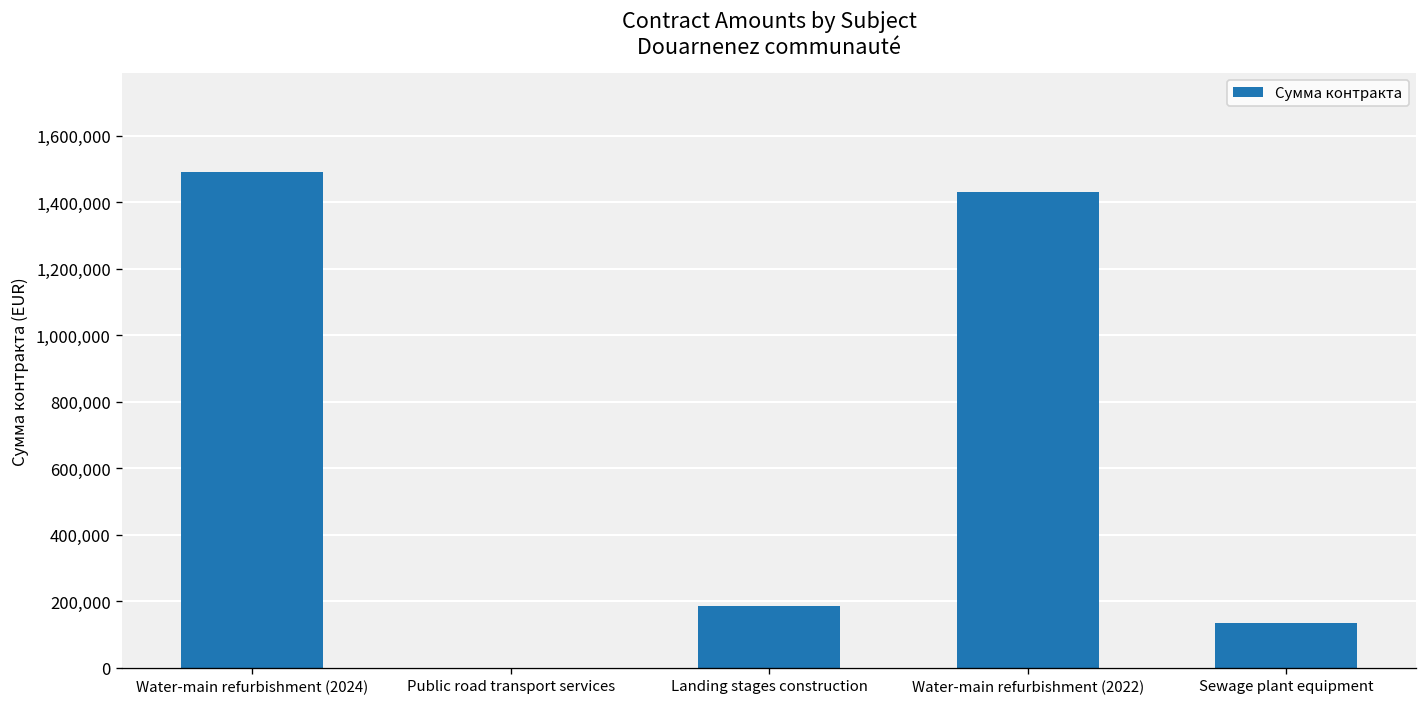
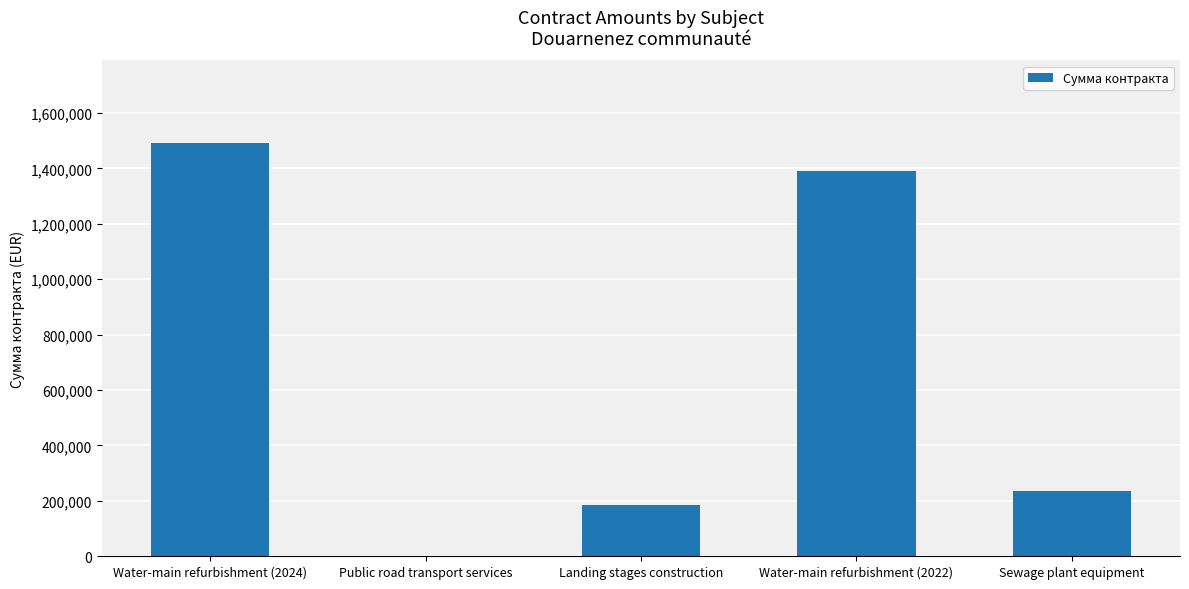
  {
    "Water-main refurbishment (2024)": "1,490,000",
    "Public road transport services": "0",
    "Landing stages construction": "180,000",
-   "Water-main refurbishment (2022)": "1,430,000",
-   "Sewage plant equipment": "140,000"
+   "Water-main refurbishment (2022)": "1,390,000",
+   "Sewage plant equipment": "240,000"
  }
